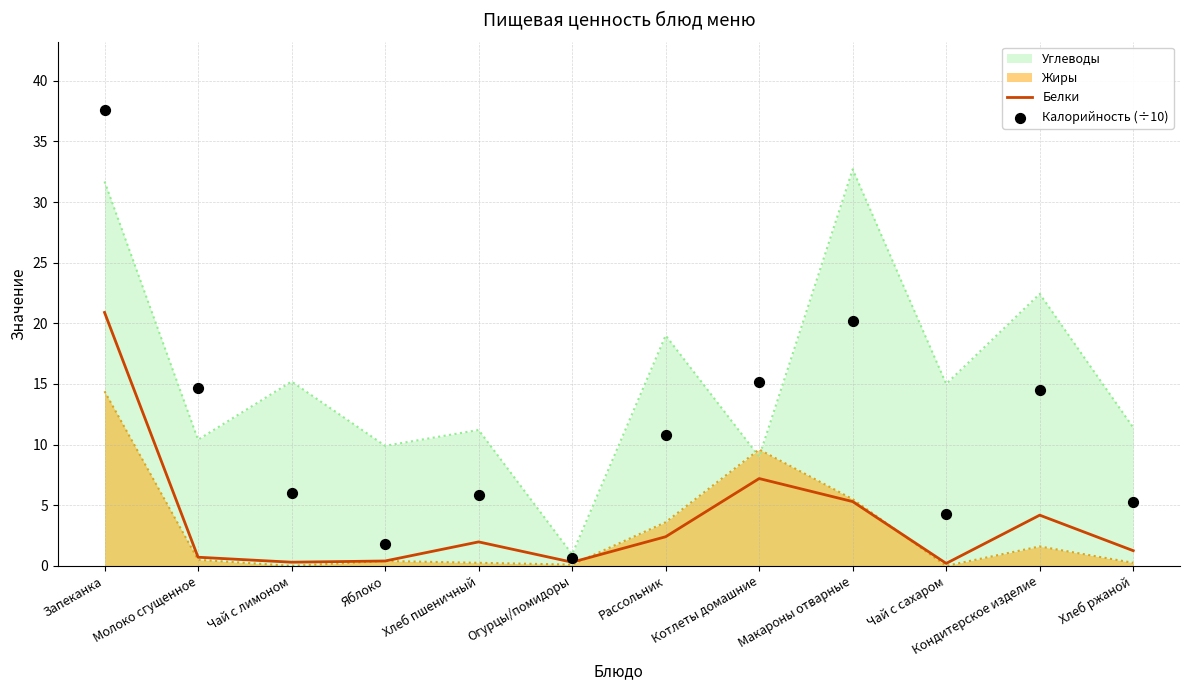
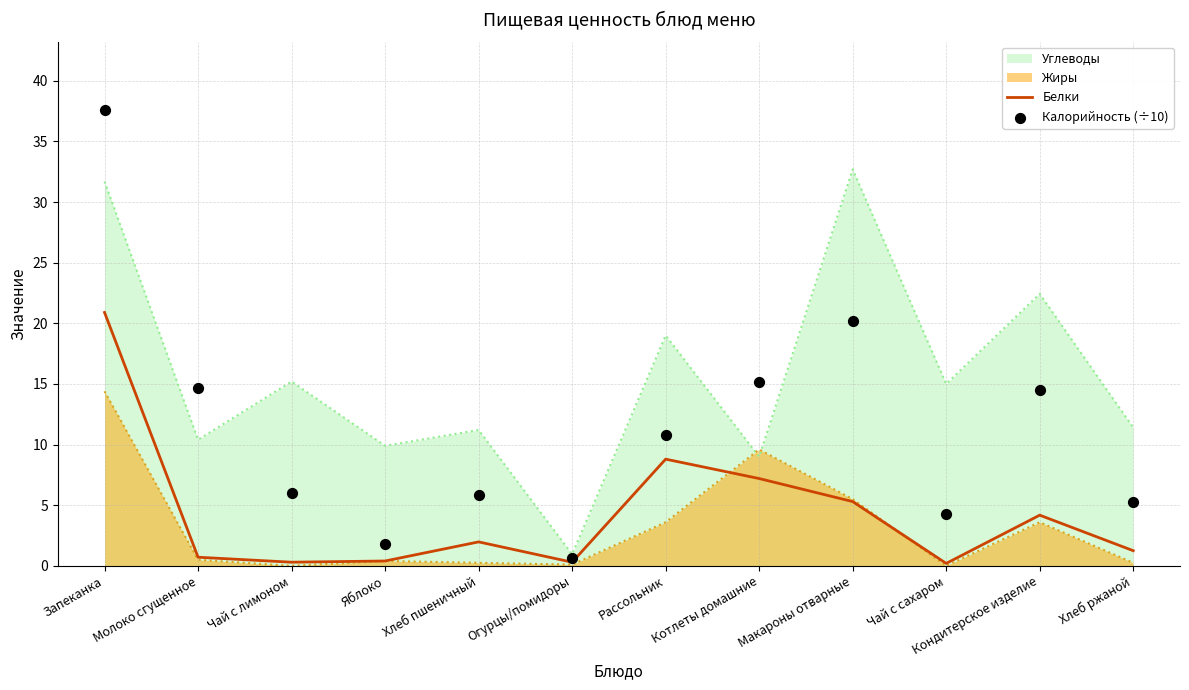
  {
    "Углеводы": {
      "Запеканка": 31.7,
      "Молоко сгущенное": 10.4,
      "Чай с лимоном": 15.2,
      "Яблоко": 9.9,
      "Хлеб пшеничный": 11.2,
      "Огурцы/помидоры": 1.0,
      "Рассольник": 19.0,
      "Котлеты домашние": 9.0,
      "Макароны отварные": 32.7,
      "Чай с сахаром": 15.0,
      "Кондитерское изделие": 22.4,
      "Хлеб ржаной": 11.4
    },
    "Жиры": {
      "Запеканка": 14.4,
      "Молоко сгущенное": 0.5,
      "Чай с лимоном": 0.0,
      "Хлеб пшеничный": 0.3,
      "Рассольник": 3.6,
      "Котлеты домашние": 9.6,
-     "Кондитерское изделие": 1.6,
+     "Кондитерское изделие": 3.6,
      "Хлеб ржаной": 0.3
    },
    "Белки": {
      "Запеканка": 20.9,
      "Молоко сгущенное": 0.7,
      "Чай с лимоном": 0.3,
      "Хлеб пшеничный": 2.0,
-     "Рассольник": 2.4,
+     "Рассольник": 8.8,
      "Котлеты домашние": 7.2,
      "Кондитерское изделие": 4.2,
      "Хлеб ржаной": 1.3
    }
  }
